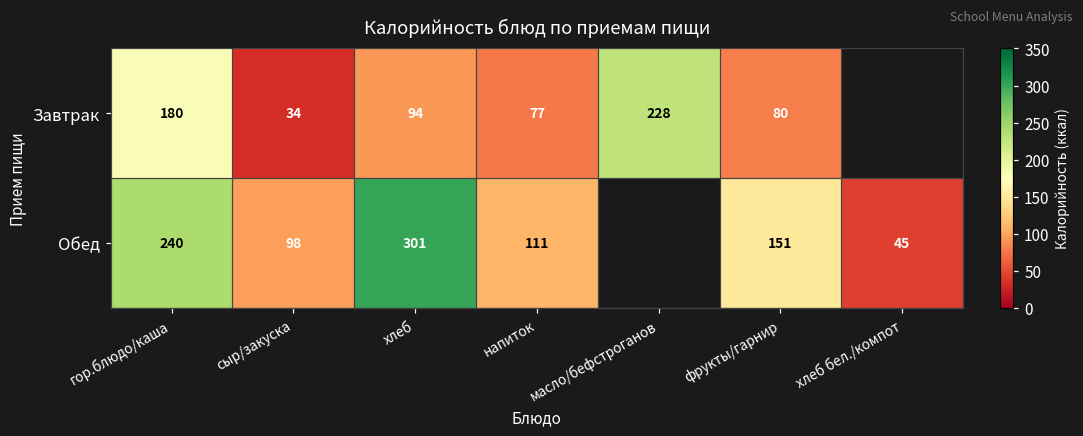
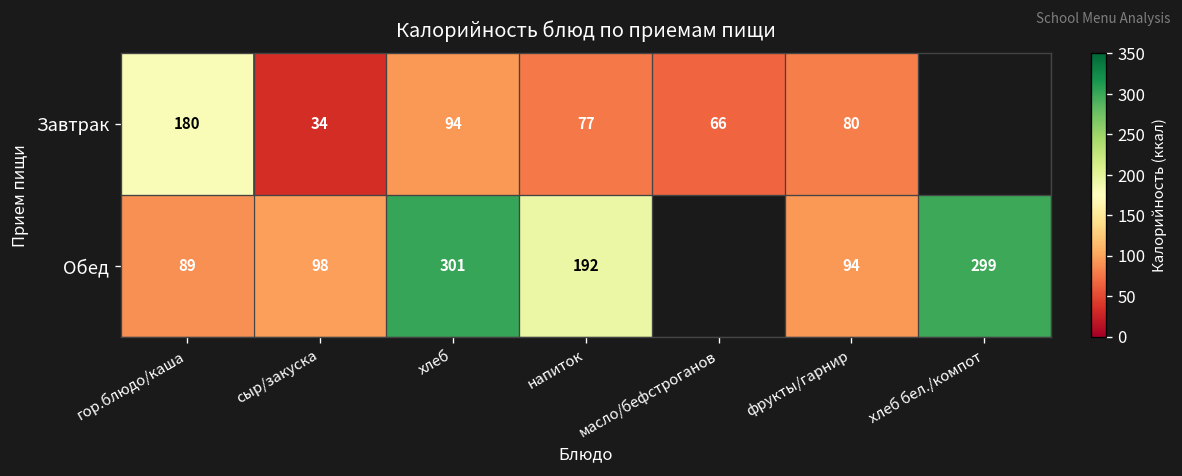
  {
    "Завтрак": {
      "гор.блюдо/каша": 180,
      "сыр/закуска": 34,
      "хлеб": 94,
      "напиток": 77,
-     "масло/бефстроганов": 228,
+     "масло/бефстроганов": 66,
      "фрукты/гарнир": 80
    },
    "Обед": {
-     "гор.блюдо/каша": 240,
+     "гор.блюдо/каша": 89,
      "сыр/закуска": 98,
      "хлеб": 301,
-     "напиток": 111,
-     "фрукты/гарнир": 151,
-     "хлеб бел./компот": 45
+     "напиток": 192,
+     "фрукты/гарнир": 94,
+     "хлеб бел./компот": 299
    }
  }
